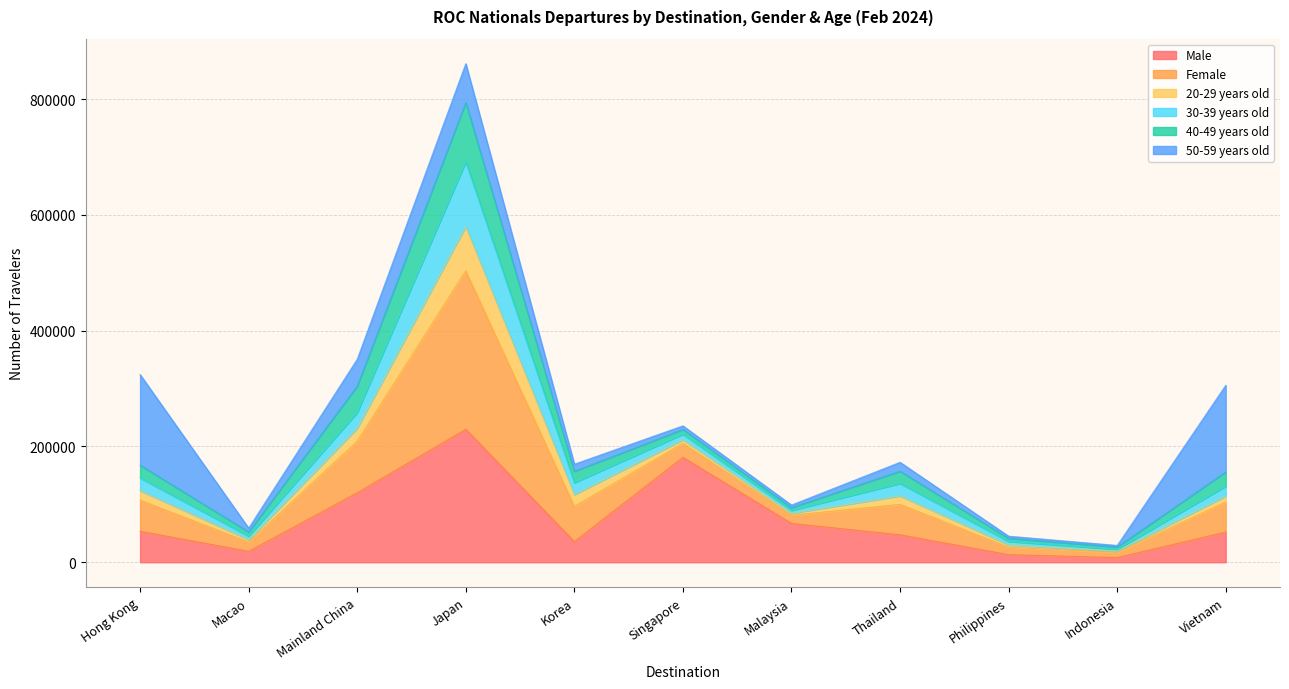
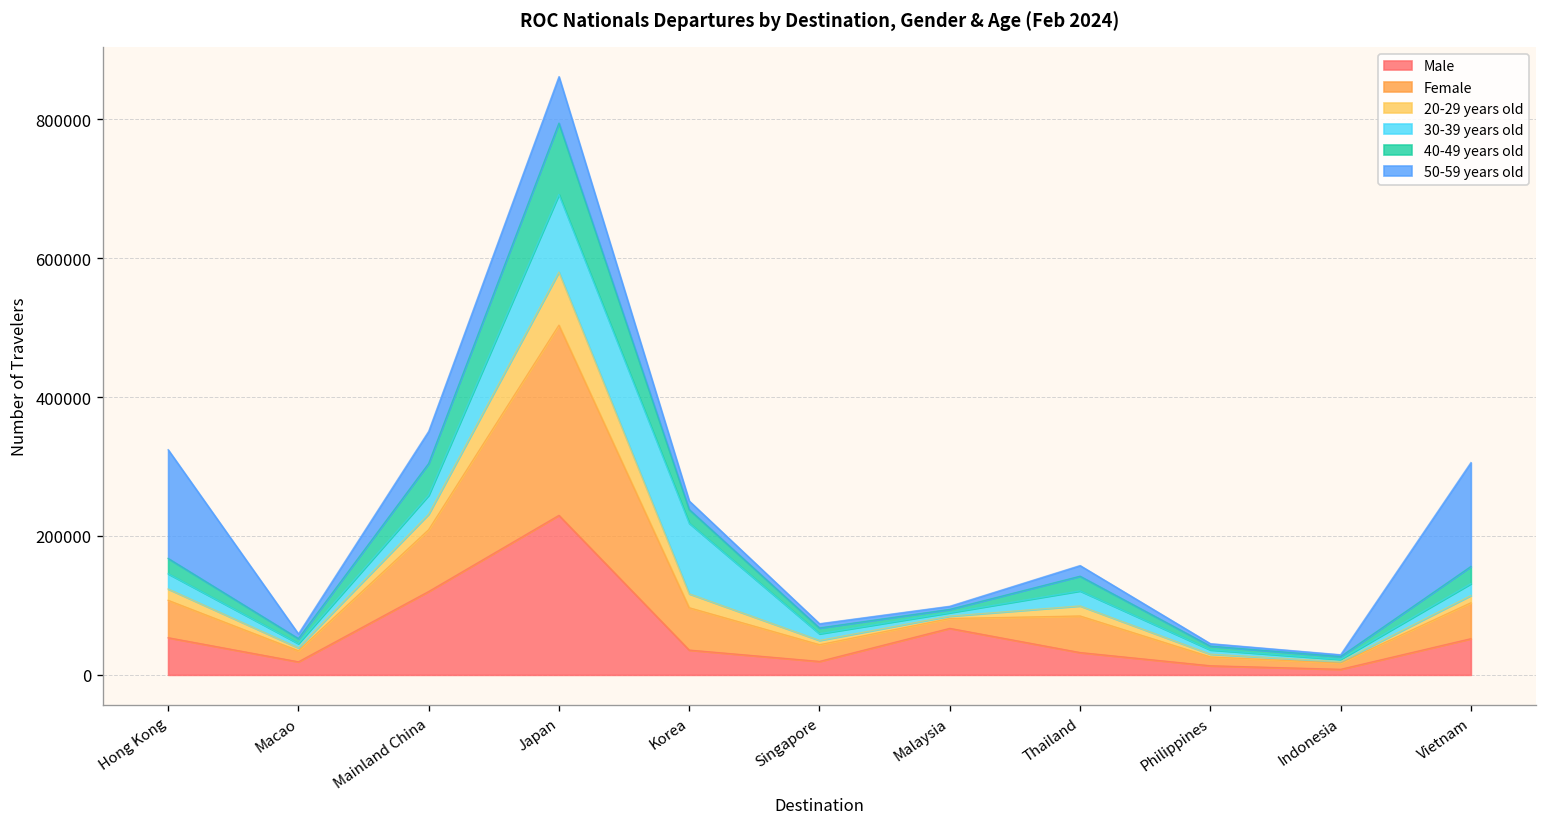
  {
    "Male": {
      "Hong Kong": 50000,
      "Macao": 20000,
      "Mainland China": 120000,
      "Japan": 230000,
      "Korea": 40000,
-     "Singapore": 180000,
+     "Singapore": 20000,
      "Malaysia": 70000,
-     "Thailand": 50000,
+     "Thailand": 30000,
      "Philippines": 10000,
      "Indonesia": 10000,
      "Vietnam": 50000
    },
    "30-39 years old": {
      "Hong Kong": 20000,
      "Macao": 10000,
      "Mainland China": 30000,
      "Japan": 110000,
-     "Korea": 20000,
+     "Korea": 100000,
      "Singapore": 10000,
      "Malaysia": 0,
      "Thailand": 20000,
      "Philippines": 10000,
      "Vietnam": 20000
    },
    "40-49 years old": {
      "Hong Kong": 20000,
      "Macao": 10000,
      "Mainland China": 50000,
      "Japan": 100000,
      "Korea": 20000,
      "Singapore": 10000,
      "Malaysia": 0,
      "Thailand": 20000,
      "Vietnam": 20000
    },
    "50-59 years old": {
      "Hong Kong": 160000,
      "Macao": 10000,
      "Mainland China": 50000,
      "Japan": 70000,
      "Korea": 10000,
      "Singapore": 10000,
      "Malaysia": 0,
      "Thailand": 20000,
      "Vietnam": 150000
    }
  }
